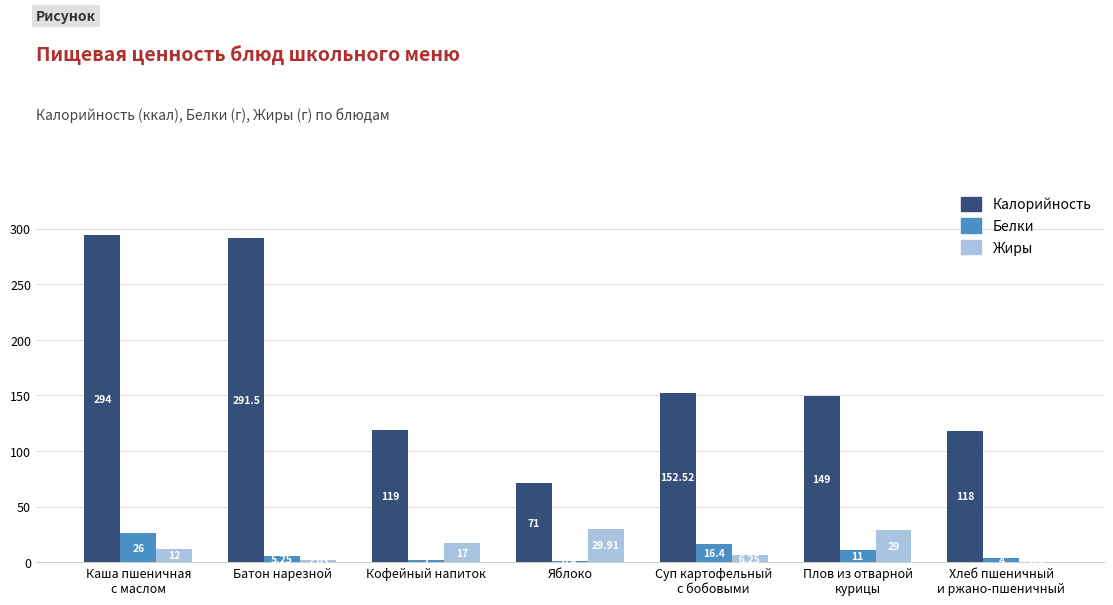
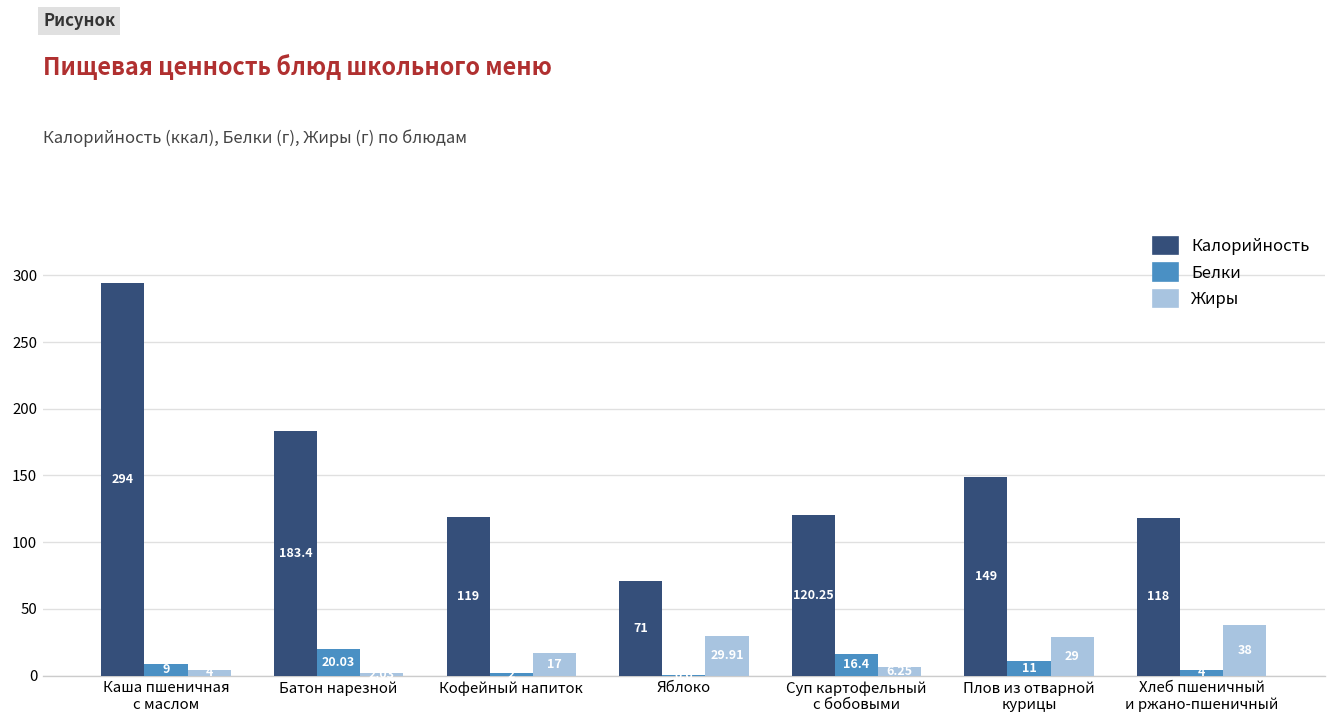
  {
    "Калорийность": {
      "Каша пшеничная с маслом": 294,
-     "Батон нарезной": 291.5,
+     "Батон нарезной": 183.4,
      "Кофейный напиток": 119,
      "Яблоко": 71,
-     "Суп картофельный с бобовыми": 152.52,
+     "Суп картофельный с бобовыми": 120.25,
      "Плов из отварной курицы": 149,
      "Хлеб пшеничный и ржано-пшеничный": 118
    },
    "Белки": {
-     "Каша пшеничная с маслом": 26,
-     "Батон нарезной": 5.25,
+     "Каша пшеничная с маслом": 9,
+     "Батон нарезной": 20.03,
      "Суп картофельный с бобовыми": 16.4,
      "Плов из отварной курицы": 11
    },
    "Жиры": {
-     "Каша пшеничная с маслом": 12,
-     "Хлеб пшеничный и ржано-пшеничный": 1
+     "Каша пшеничная с маслом": 4,
+     "Хлеб пшеничный и ржано-пшеничный": 38
    }
  }
